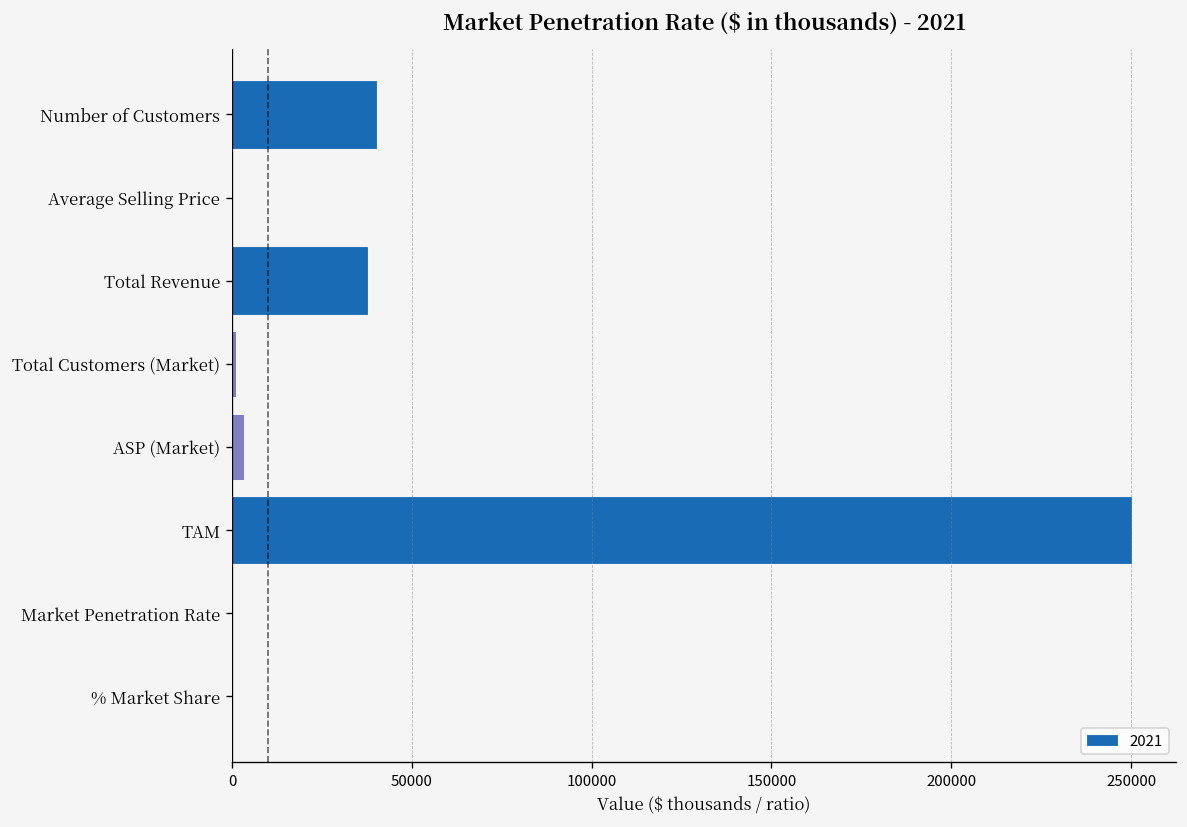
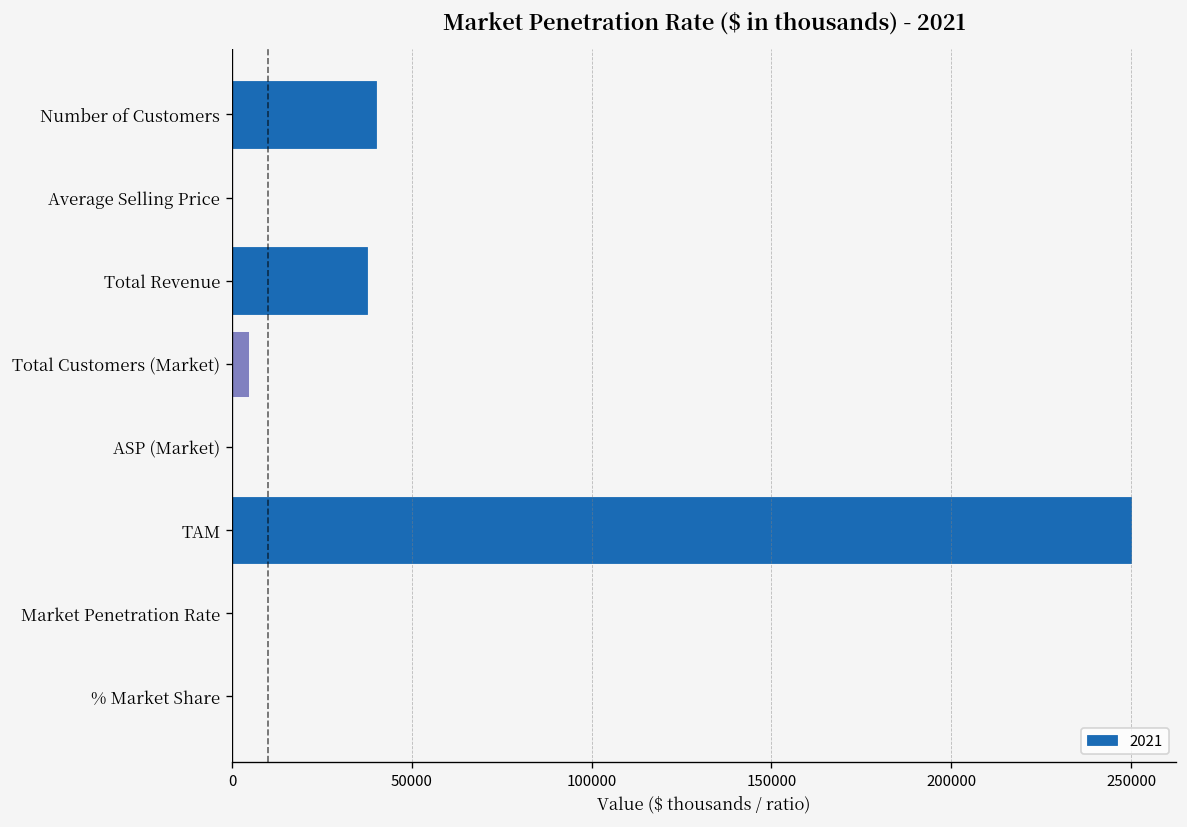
  {
    "Number of Customers": 40000,
    "Total Revenue": 38000,
-   "Total Customers (Market)": 1000,
-   "ASP (Market)": 3000,
+   "Total Customers (Market)": 5000,
+   "ASP (Market)": 0,
    "TAM": 250000
  }
